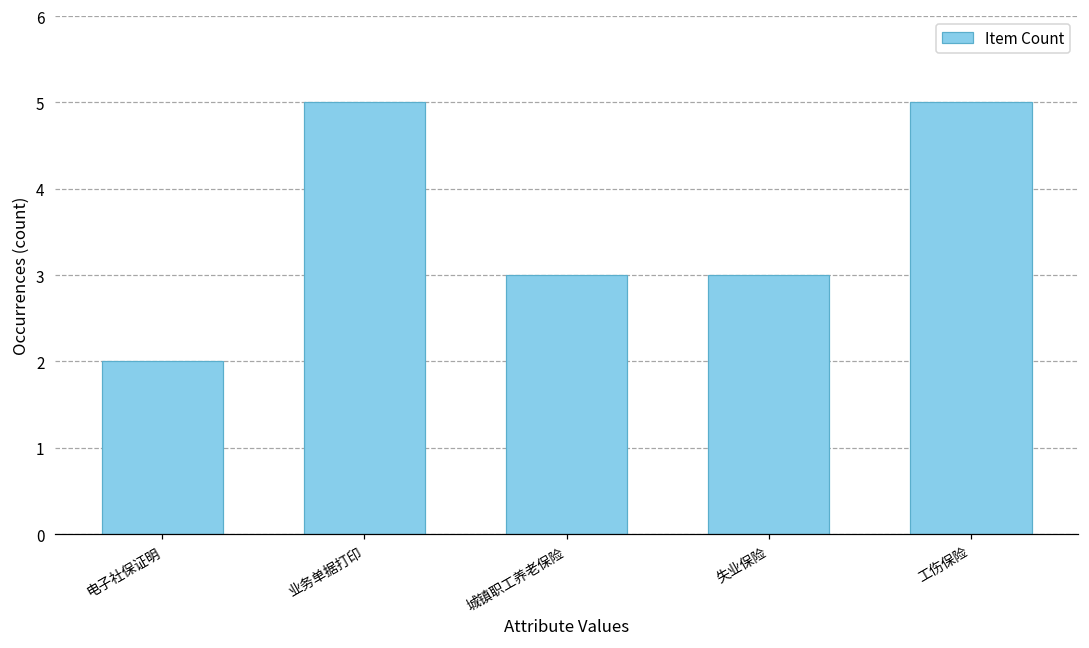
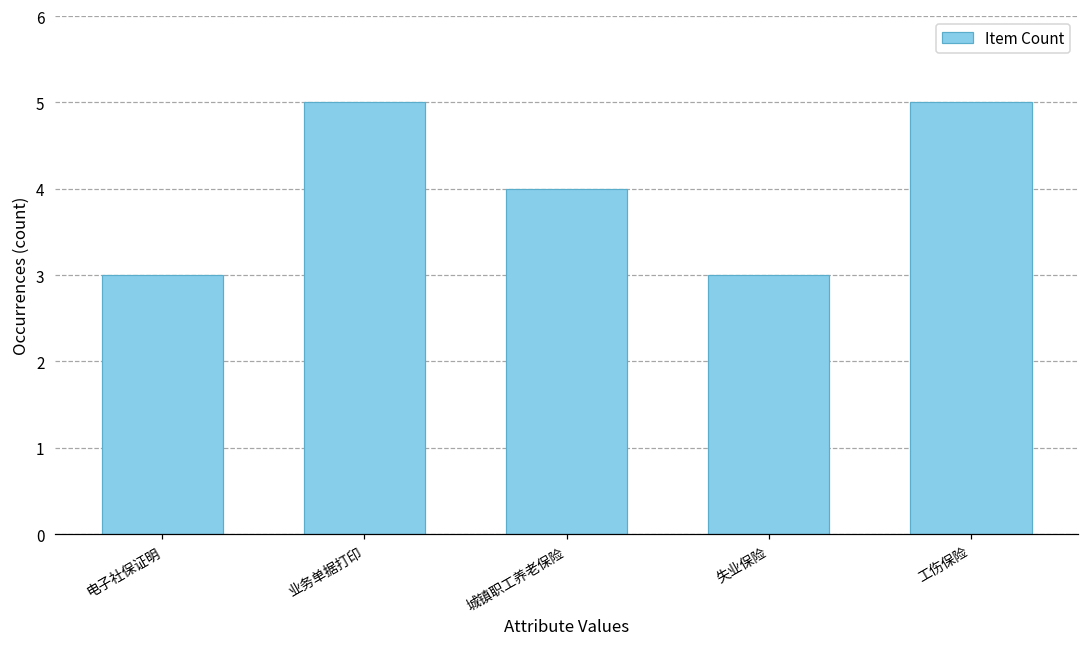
  {
-   "电子社保证明": 2,
+   "电子社保证明": 3,
    "业务单据打印": 5,
-   "城镇职工养老保险": 3,
+   "城镇职工养老保险": 4,
    "失业保险": 3,
    "工伤保险": 5
  }
